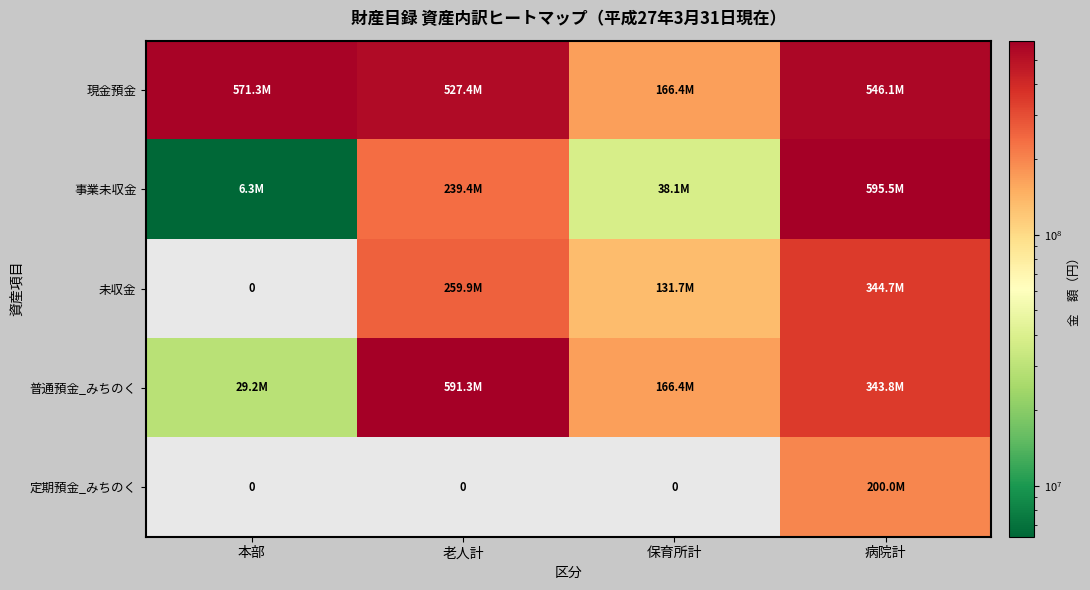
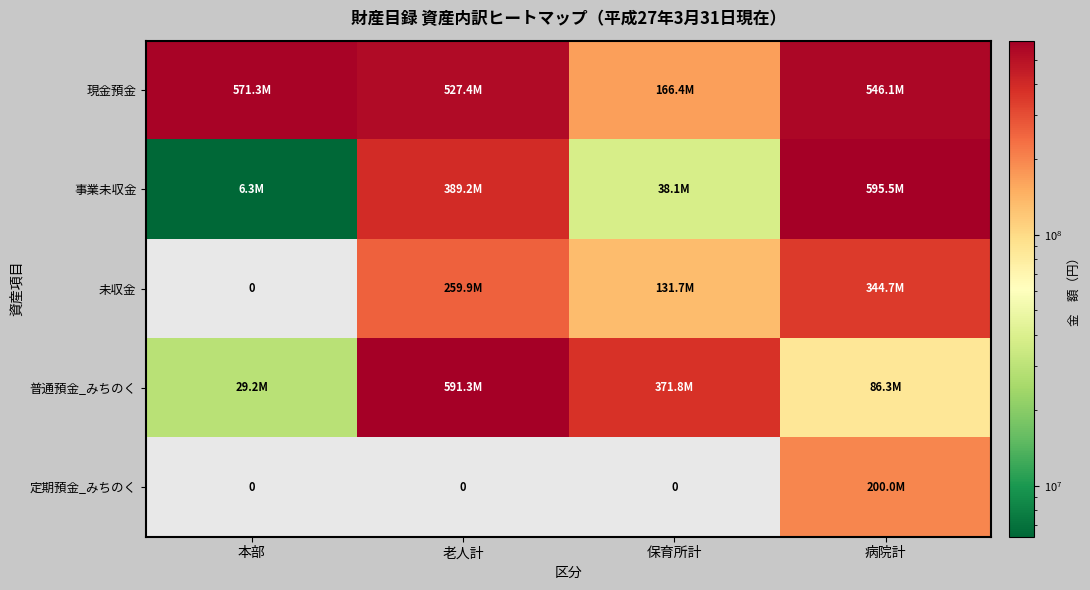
  {
    "現金預金": {
      "本部": "571.3M",
      "老人計": "527.4M",
      "保育所計": "166.4M",
      "病院計": "546.1M"
    },
    "事業未収金": {
      "本部": "6.3M",
-     "老人計": "239.4M",
+     "老人計": "389.2M",
      "保育所計": "38.1M",
      "病院計": "595.5M"
    },
    "未収金": {
      "本部": "0",
      "老人計": "259.9M",
      "保育所計": "131.7M",
      "病院計": "344.7M"
    },
    "普通預金_みちのく": {
      "本部": "29.2M",
      "老人計": "591.3M",
-     "保育所計": "166.4M",
-     "病院計": "343.8M"
+     "保育所計": "371.8M",
+     "病院計": "86.3M"
    },
    "定期預金_みちのく": {
      "本部": "0",
      "老人計": "0",
      "保育所計": "0",
      "病院計": "200.0M"
    }
  }
